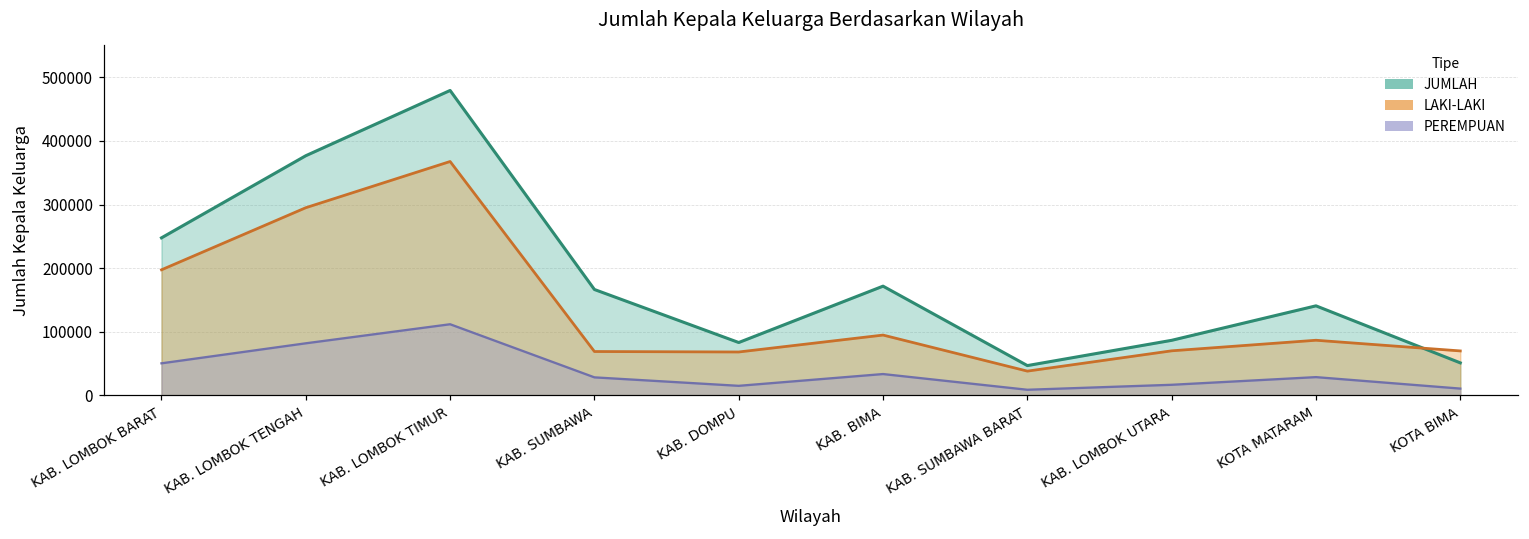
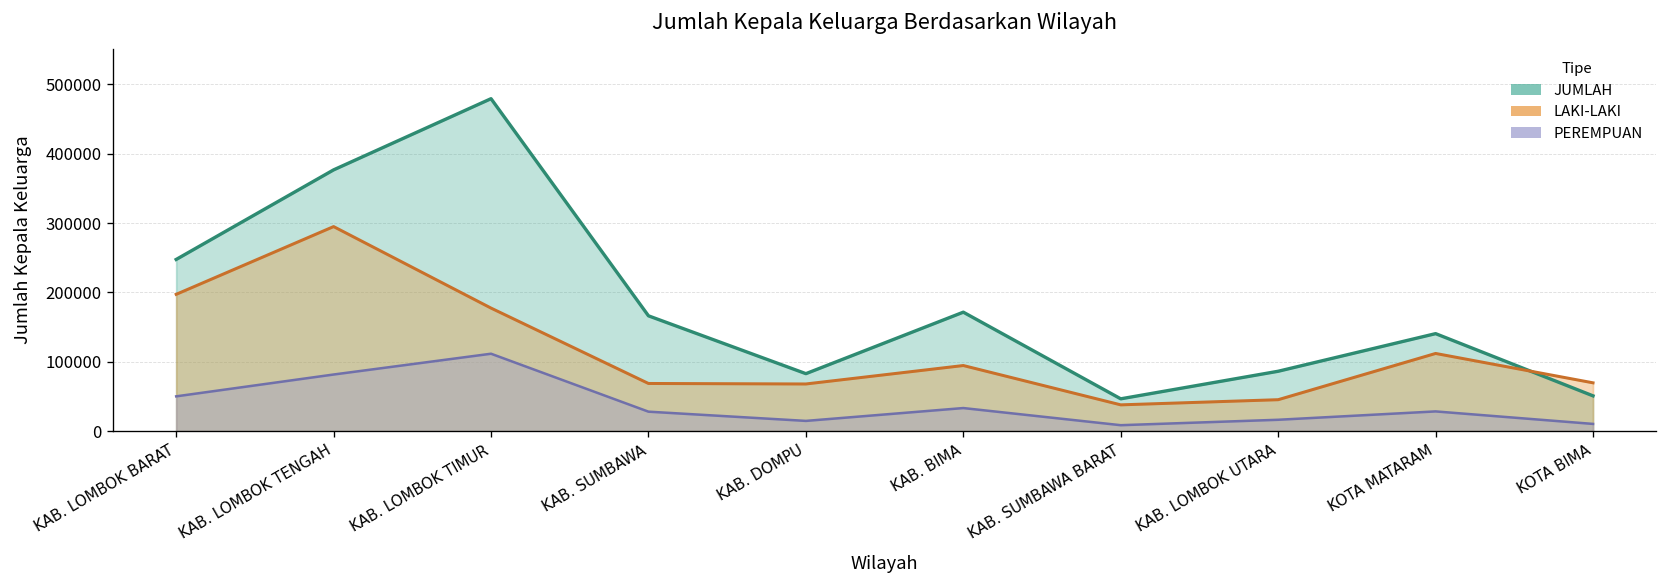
  {
    "LAKI-LAKI": {
      "KAB. LOMBOK BARAT": 200000,
      "KAB. LOMBOK TENGAH": 300000,
-     "KAB. LOMBOK TIMUR": 370000,
+     "KAB. LOMBOK TIMUR": 180000,
      "KAB. SUMBAWA": 70000,
      "KAB. DOMPU": 70000,
      "KAB. BIMA": 90000,
      "KAB. SUMBAWA BARAT": 40000,
-     "KAB. LOMBOK UTARA": 70000,
-     "KOTA MATARAM": 90000,
+     "KAB. LOMBOK UTARA": 50000,
+     "KOTA MATARAM": 110000,
      "KOTA BIMA": 70000
    }
  }
